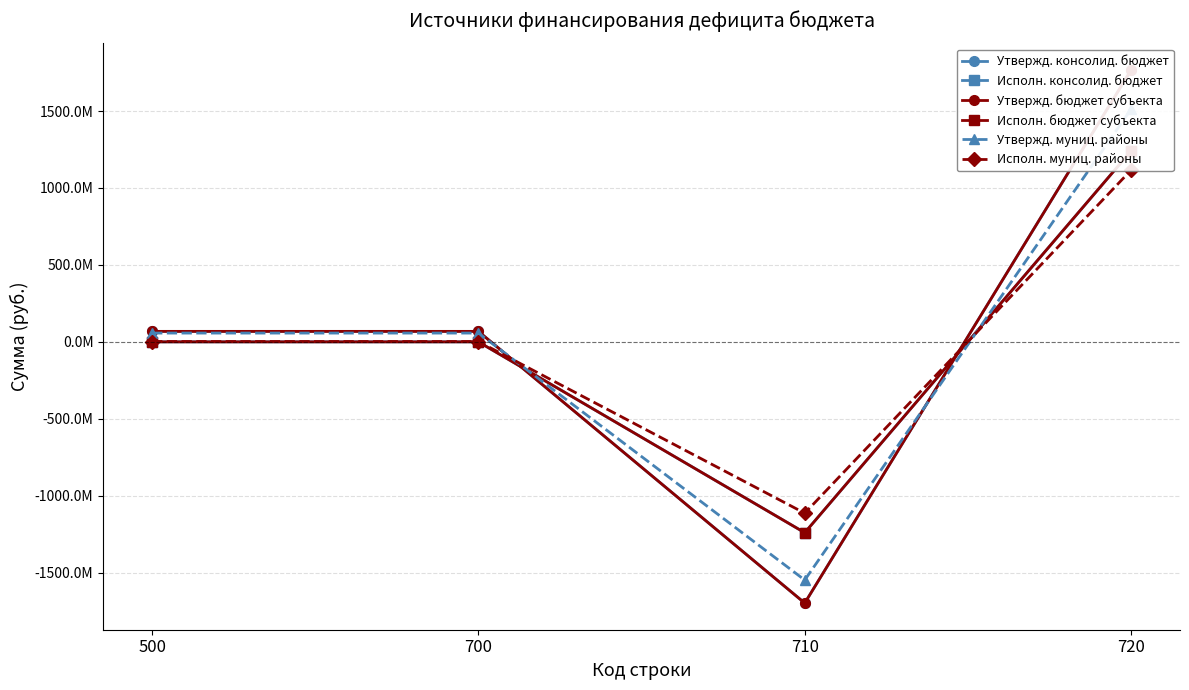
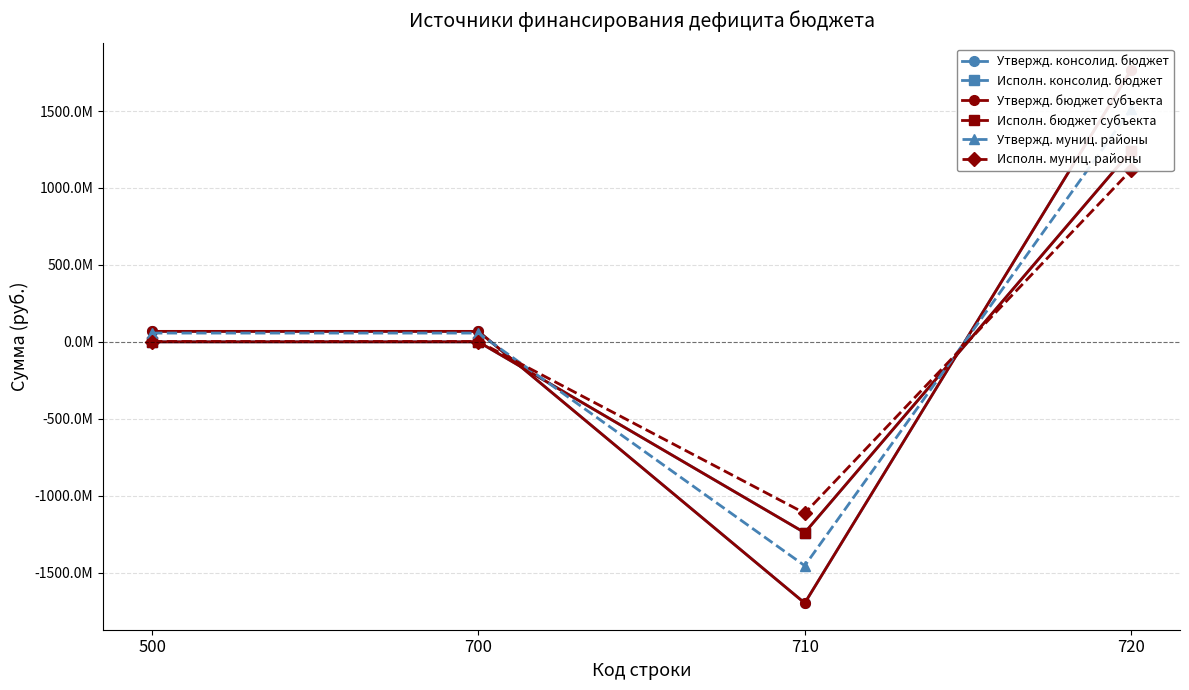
  {
    "Утвержд. муниц. районы": {
-     "710": -1550000000
+     "710": -1460000000
    }
  }
